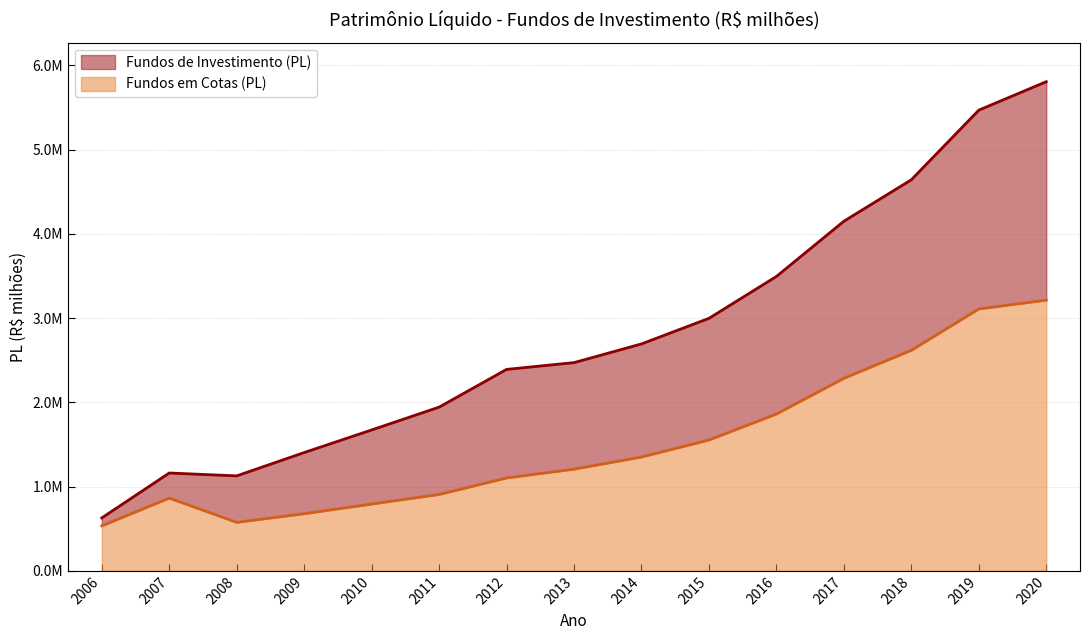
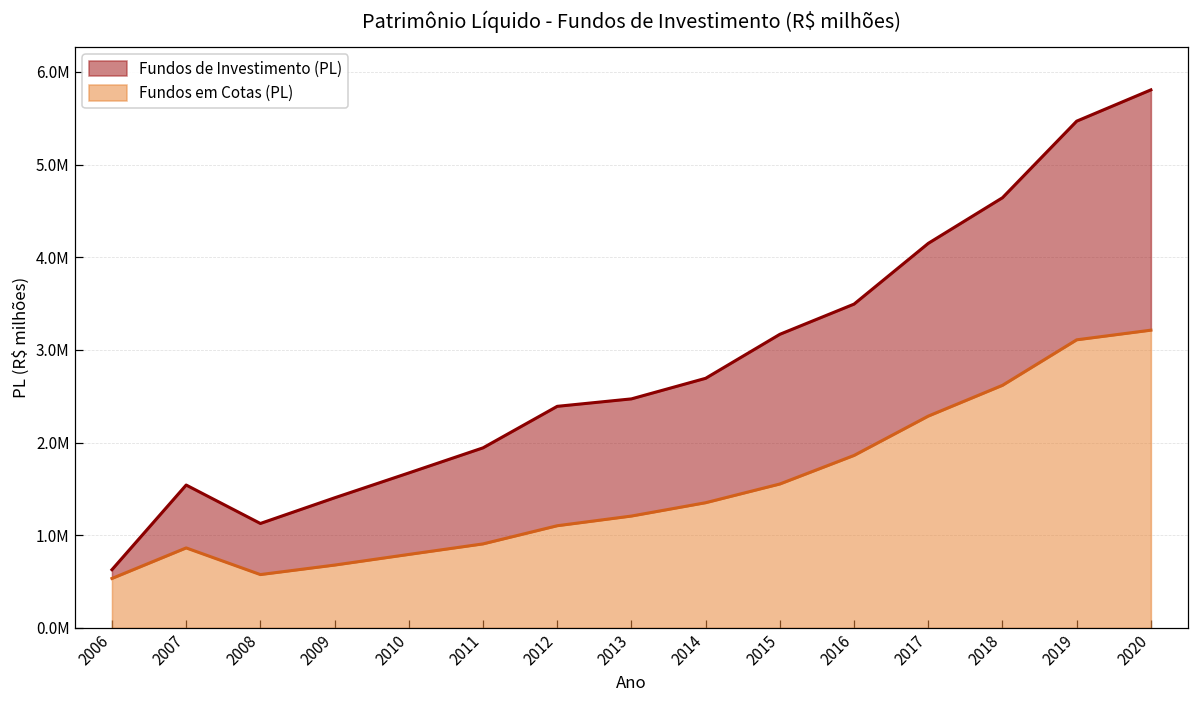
  {
    "Fundos de Investimento (PL)": {
      "2006": 600000,
-     "2007": 1200000,
+     "2007": 1500000,
      "2008": 1100000,
      "2009": 1400000,
      "2010": 1700000,
      "2011": 1900000,
      "2012": 2400000,
      "2013": 2500000,
      "2014": 2700000,
-     "2015": 3000000,
+     "2015": 3200000,
      "2016": 3500000,
      "2017": 4200000,
      "2018": 4600000,
      "2019": 5500000,
      "2020": 5800000
    },
    "Fundos em Cotas (PL)": {
      "2006": 500000,
      "2007": 900000,
      "2008": 600000,
      "2009": 700000,
      "2010": 800000,
      "2011": 900000,
      "2012": 1100000,
      "2013": 1200000,
      "2014": 1400000,
      "2015": 1600000,
      "2016": 1900000,
      "2017": 2300000,
      "2018": 2600000,
      "2019": 3100000,
      "2020": 3200000
    }
  }
